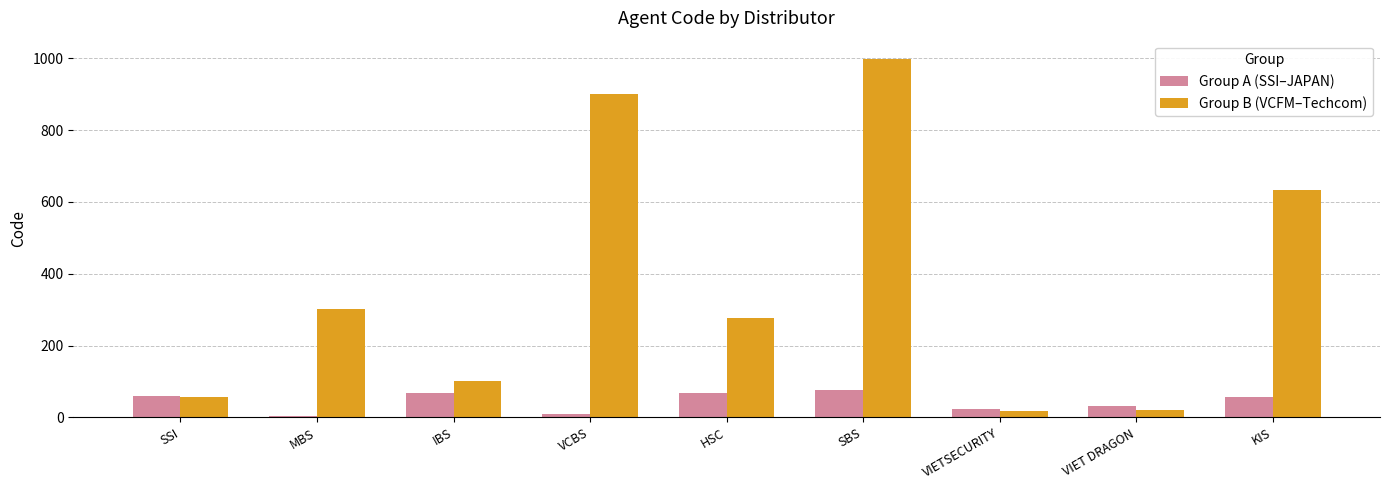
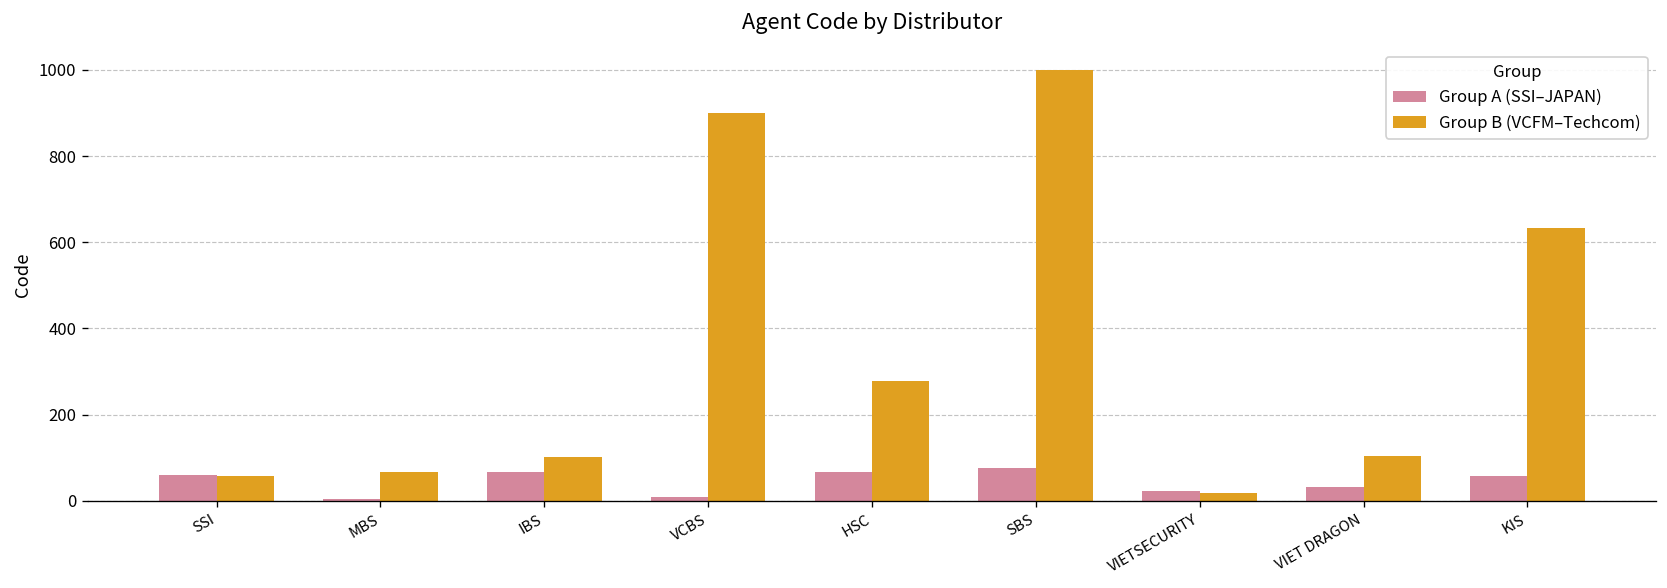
  {
    "Group A (SSI–JAPAN)": {
      "SSI": 60,
      "IBS": 70,
      "VCBS": 10,
      "HSC": 70,
      "SBS": 80,
      "VIETSECURITY": 20,
      "VIET DRAGON": 30,
      "KIS": 60
    },
    "Group B (VCFM–Techcom)": {
      "SSI": 60,
-     "MBS": 300,
+     "MBS": 70,
      "IBS": 100,
      "VCBS": 900,
      "HSC": 280,
      "SBS": 1000,
      "VIETSECURITY": 20,
-     "VIET DRAGON": 20,
+     "VIET DRAGON": 100,
      "KIS": 630
    }
  }
